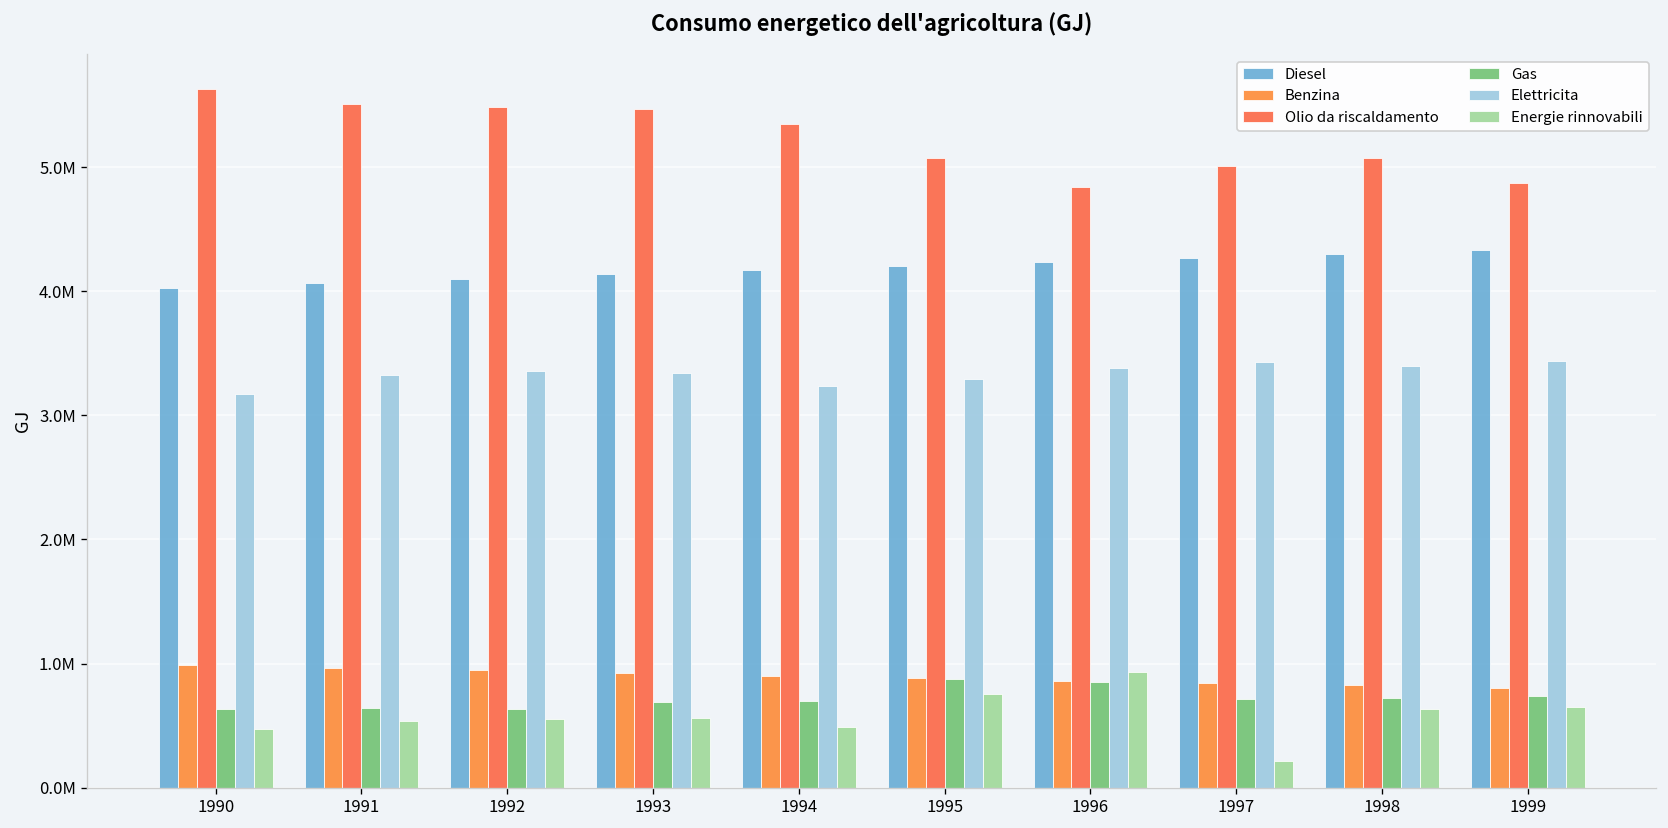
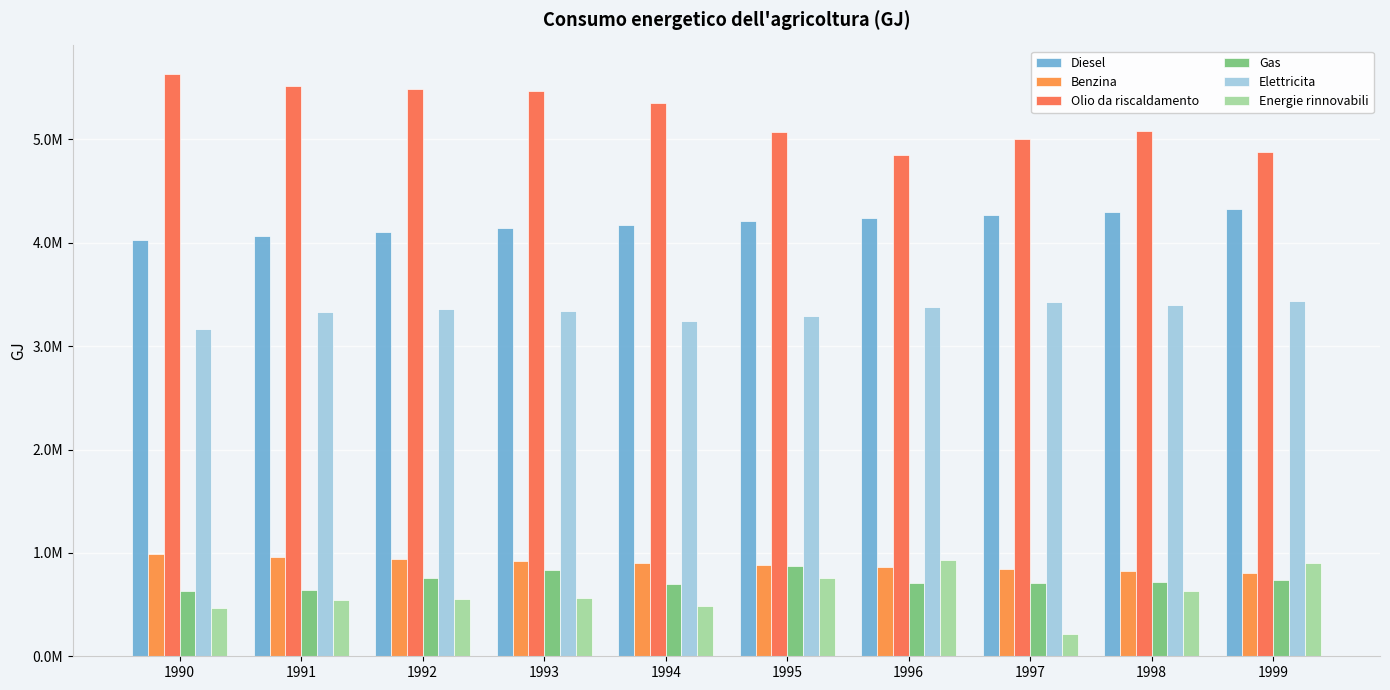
  {
    "Gas": {
      "1990": 630000,
      "1991": 640000,
-     "1992": 640000,
-     "1993": 690000,
+     "1992": 750000,
+     "1993": 830000,
      "1994": 700000,
      "1995": 870000,
-     "1996": 850000,
+     "1996": 710000,
      "1997": 710000,
      "1998": 720000,
      "1999": 730000
    },
    "Energie rinnovabili": {
      "1990": 470000,
      "1991": 540000,
      "1992": 550000,
      "1993": 560000,
      "1994": 490000,
      "1995": 750000,
      "1996": 930000,
      "1997": 210000,
      "1998": 630000,
-     "1999": 650000
+     "1999": 900000
    }
  }
